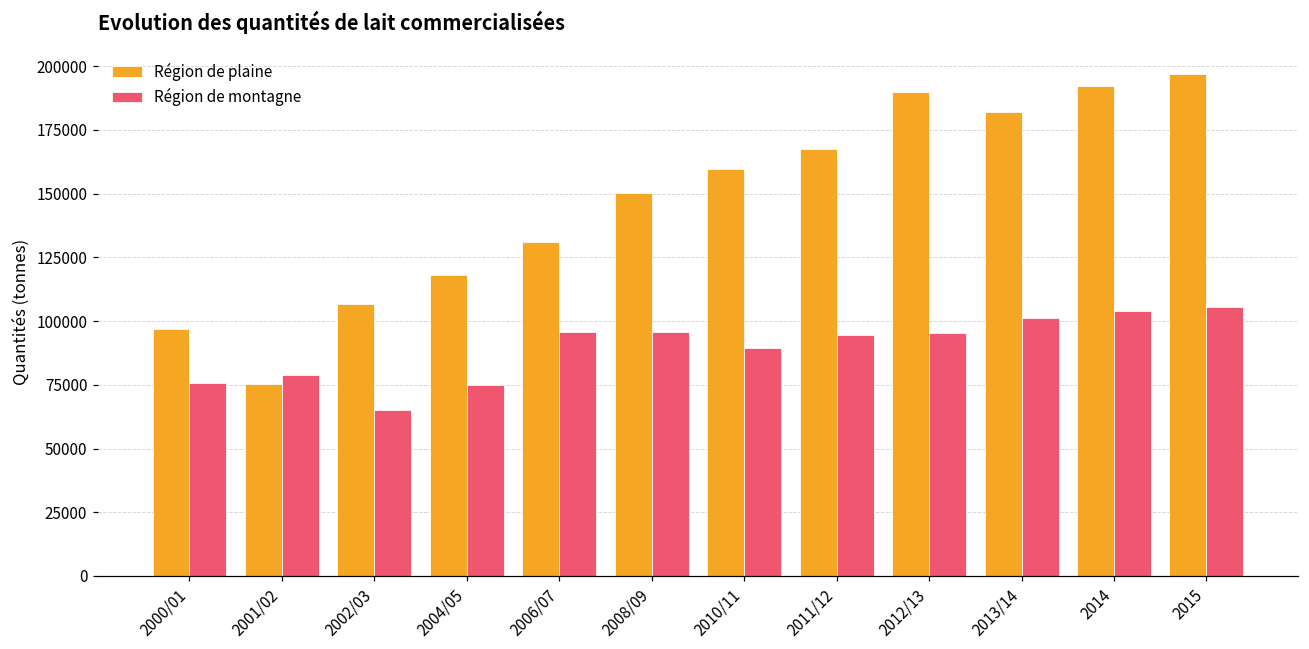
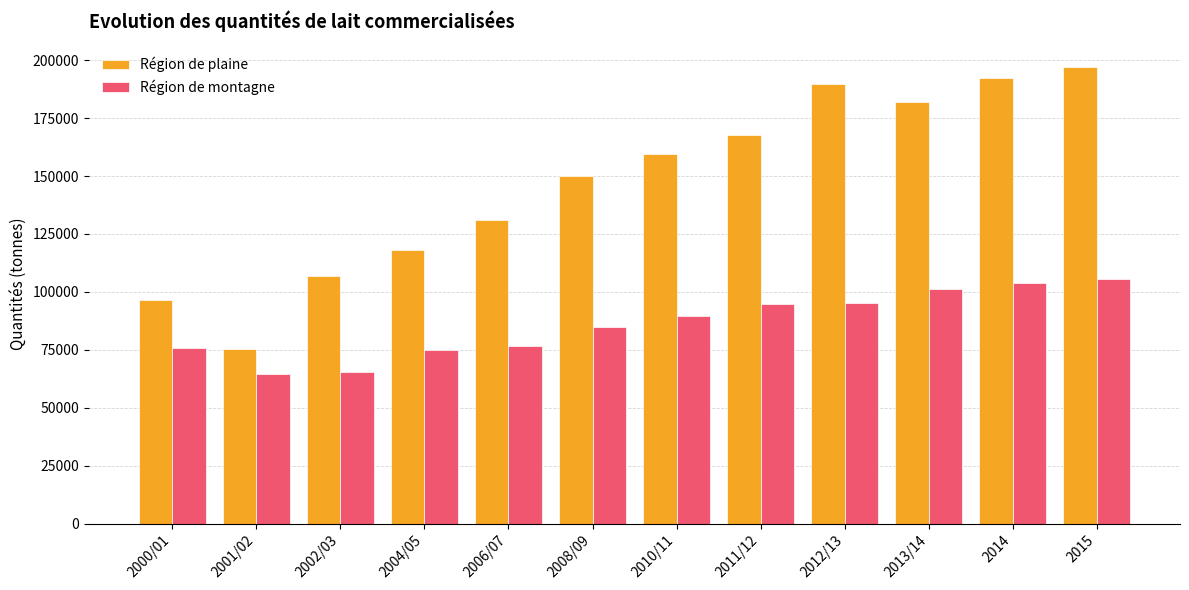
  {
    "Région de plaine": {
      "2000/01": 97000,
      "2001/02": 75000,
      "2002/03": 107000,
      "2004/05": 118000,
      "2006/07": 131000,
      "2008/09": 150000,
      "2010/11": 160000,
      "2011/12": 168000,
      "2012/13": 190000,
      "2013/14": 182000,
      "2014": 192000,
      "2015": 197000
    },
    "Région de montagne": {
      "2000/01": 76000,
-     "2001/02": 79000,
+     "2001/02": 65000,
      "2002/03": 65000,
      "2004/05": 75000,
-     "2006/07": 96000,
-     "2008/09": 96000,
+     "2006/07": 77000,
+     "2008/09": 85000,
      "2010/11": 90000,
      "2011/12": 95000,
      "2012/13": 95000,
      "2013/14": 101000,
      "2014": 104000,
      "2015": 106000
    }
  }
